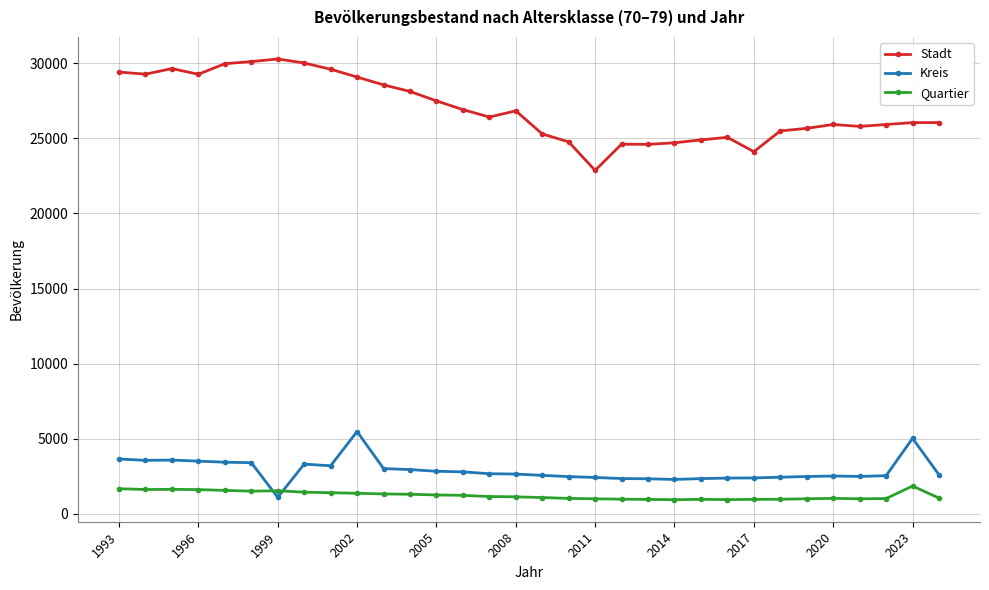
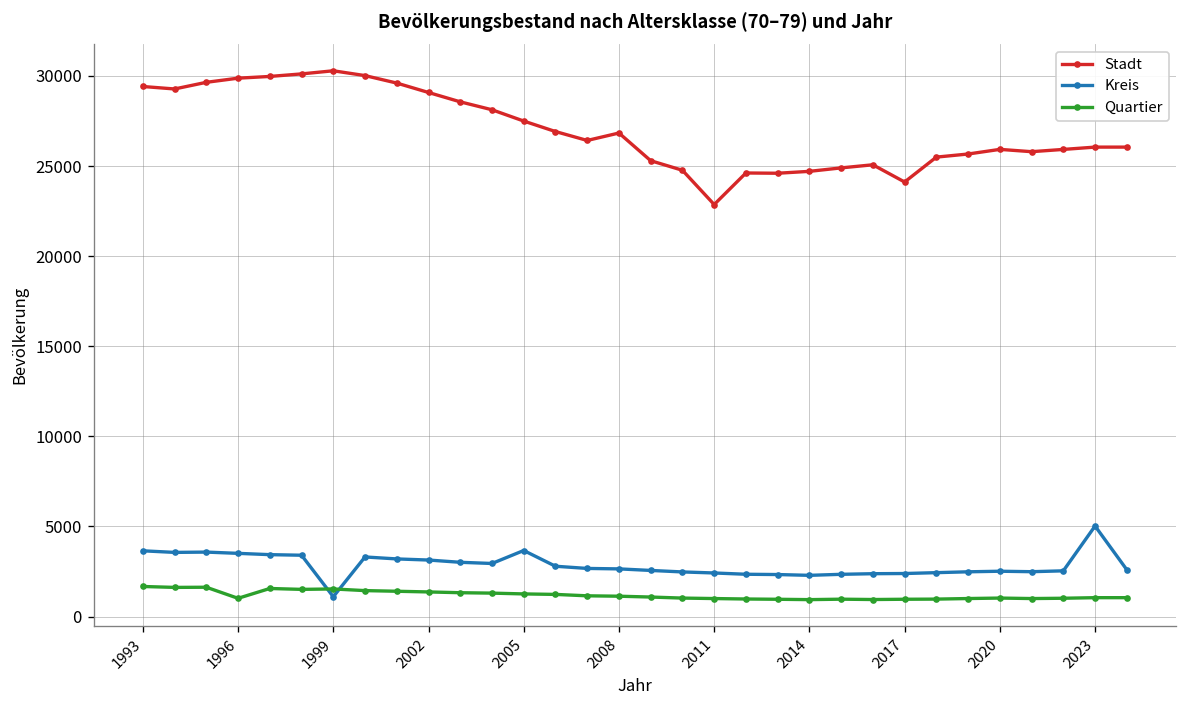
  {
    "Stadt": {
      "1993": 29400,
-     "1996": 29300,
+     "1996": 29900,
      "1999": 30300,
      "2002": 29100,
      "2005": 27500,
      "2008": 26800,
      "2011": 22900,
      "2014": 24700,
      "2017": 24100,
      "2020": 25900,
      "2023": 26100
    },
    "Kreis": {
      "1993": 3700,
      "1996": 3500,
      "1999": 1100,
-     "2002": 5500,
-     "2005": 2800,
+     "2002": 3100,
+     "2005": 3700,
      "2008": 2600,
      "2011": 2400,
      "2014": 2300,
      "2017": 2400,
      "2020": 2500,
      "2023": 5000
    },
    "Quartier": {
      "1993": 1700,
-     "1996": 1600,
+     "1996": 1000,
      "1999": 1500,
      "2002": 1400,
      "2005": 1300,
      "2008": 1100,
      "2011": 1000,
      "2014": 900,
      "2017": 1000,
      "2020": 1000,
-     "2023": 1900
+     "2023": 1100
    }
  }
